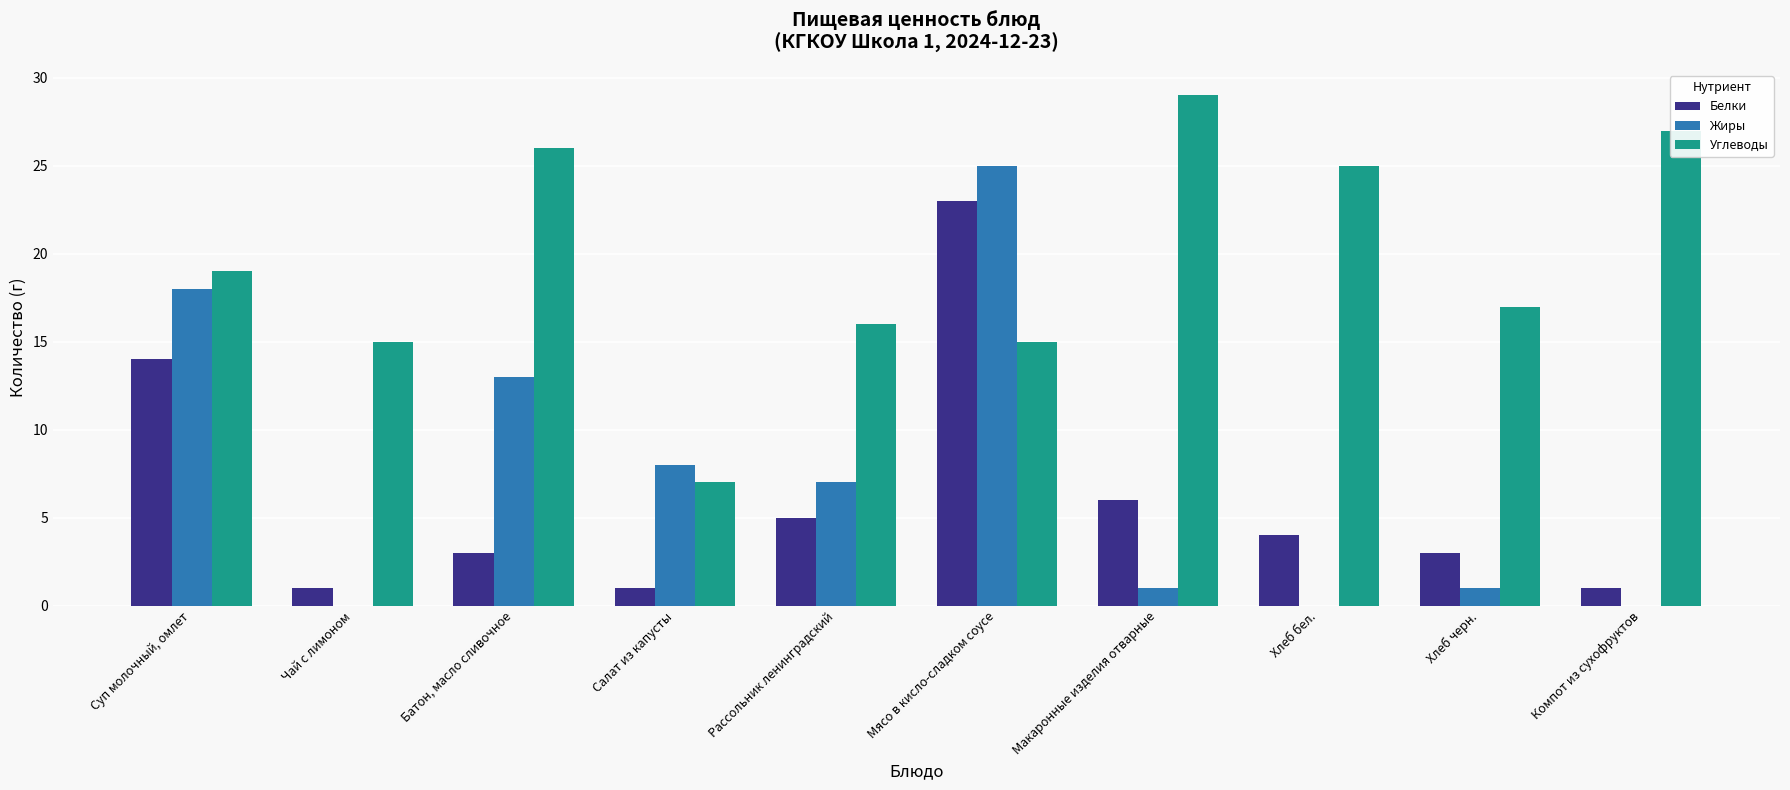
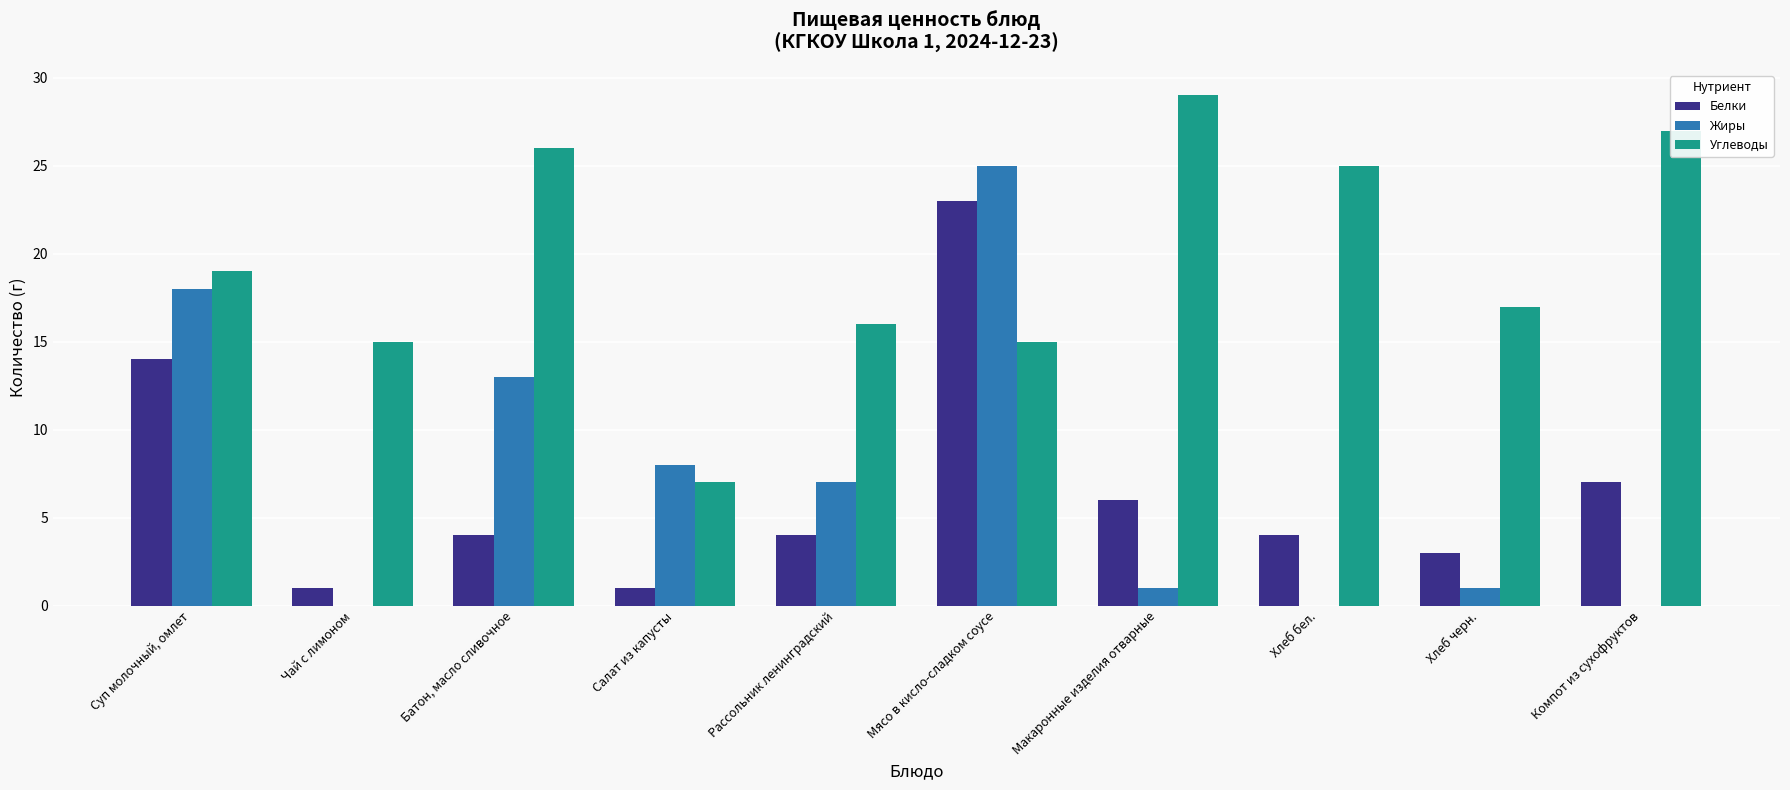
  {
    "Белки": {
      "Суп молочный, омлет": 14,
      "Чай с лимоном": 1,
-     "Батон, масло сливочное": 3,
+     "Батон, масло сливочное": 4,
      "Салат из капусты": 1,
-     "Рассольник ленинградский": 5,
+     "Рассольник ленинградский": 4,
      "Мясо в кисло-сладком соусе": 23,
      "Макаронные изделия отварные": 6,
      "Хлеб бел.": 4,
      "Хлеб черн.": 3,
-     "Компот из сухофруктов": 1
+     "Компот из сухофруктов": 7
    }
  }
